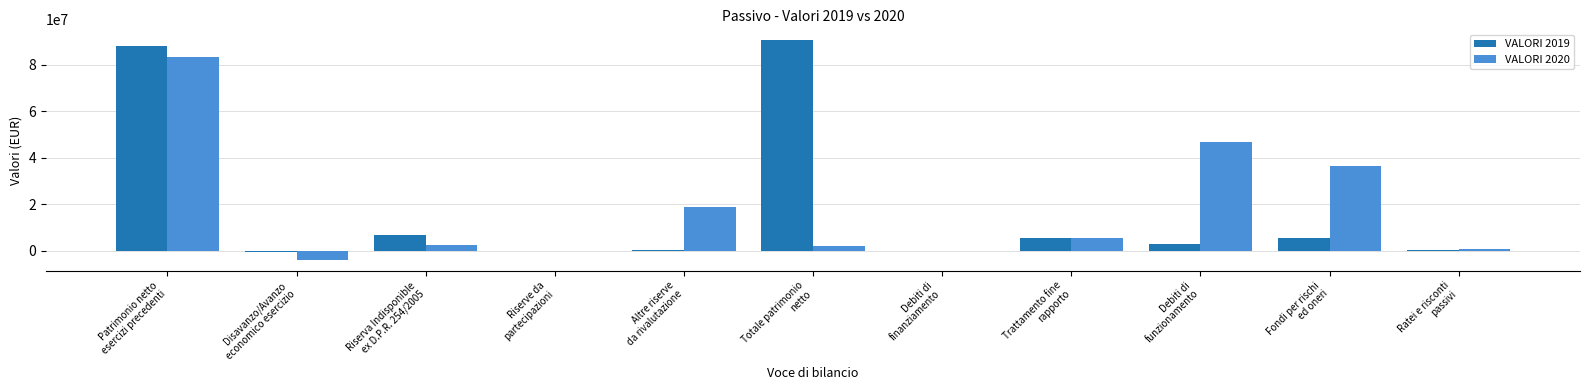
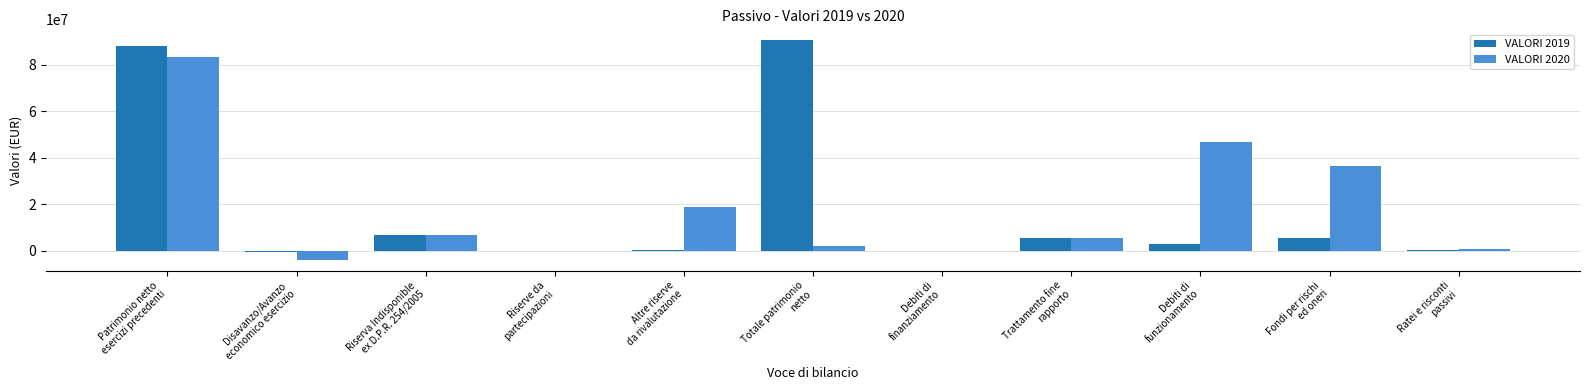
  {
    "VALORI 2019": {
      "Patrimonio netto esercizi precedenti": 88000000,
      "Riserva Indisponible ex D.P.R. 254/2005": 7000000,
      "Totale patrimonio netto": 91000000,
      "Debiti di finanziamento": 0,
      "Trattamento fine rapporto": 5000000,
      "Debiti di funzionamento": 3000000,
      "Fondi per rischi ed oneri": 6000000
    },
    "VALORI 2020": {
      "Patrimonio netto esercizi precedenti": 83000000,
      "Disavanzo/Avanzo economico esercizio": -4000000,
-     "Riserva Indisponible ex D.P.R. 254/2005": 3000000,
+     "Riserva Indisponible ex D.P.R. 254/2005": 7000000,
      "Altre riserve da rivalutazione": 19000000,
      "Totale patrimonio netto": 2000000,
      "Debiti di finanziamento": 0,
      "Trattamento fine rapporto": 6000000,
      "Debiti di funzionamento": 47000000,
      "Fondi per rischi ed oneri": 36000000
    }
  }
